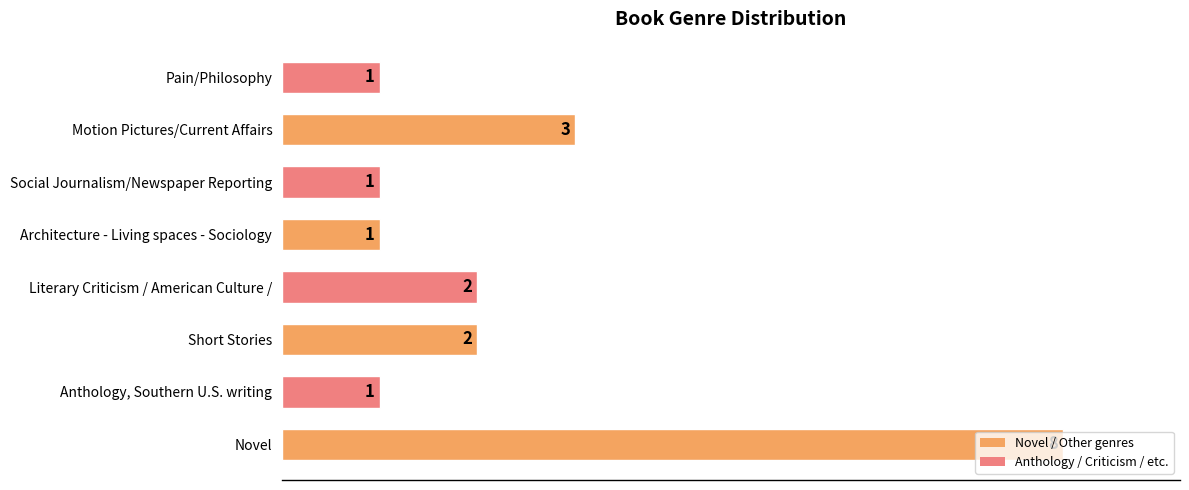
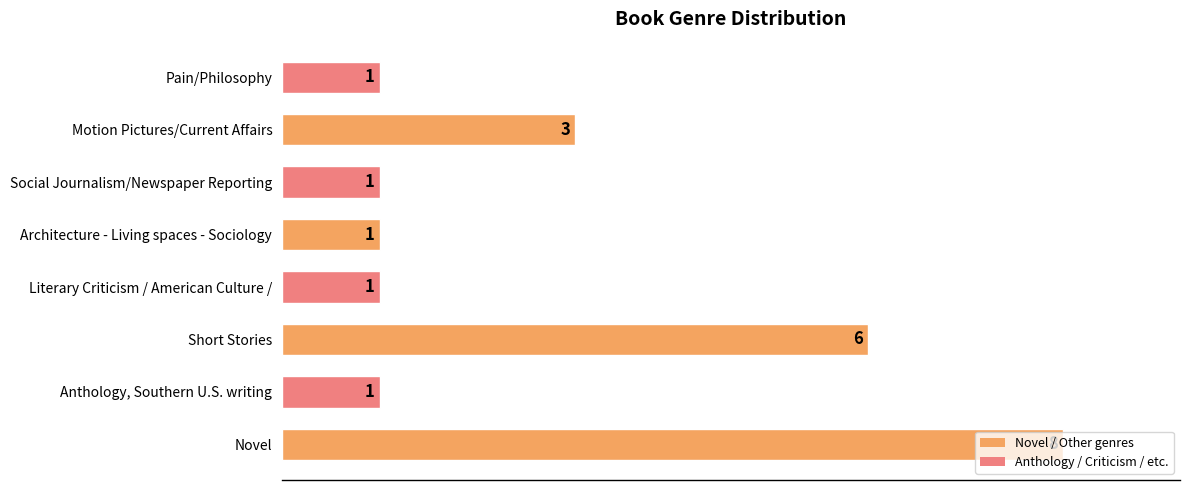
  {
    "Pain/Philosophy": 1,
    "Motion Pictures/Current Affairs": 3,
    "Social Journalism/Newspaper Reporting": 1,
    "Architecture - Living spaces - Sociology": 1,
-   "Literary Criticism / American Culture /": 2,
-   "Short Stories": 2,
+   "Literary Criticism / American Culture /": 1,
+   "Short Stories": 6,
    "Anthology, Southern U.S. writing": 1
  }
